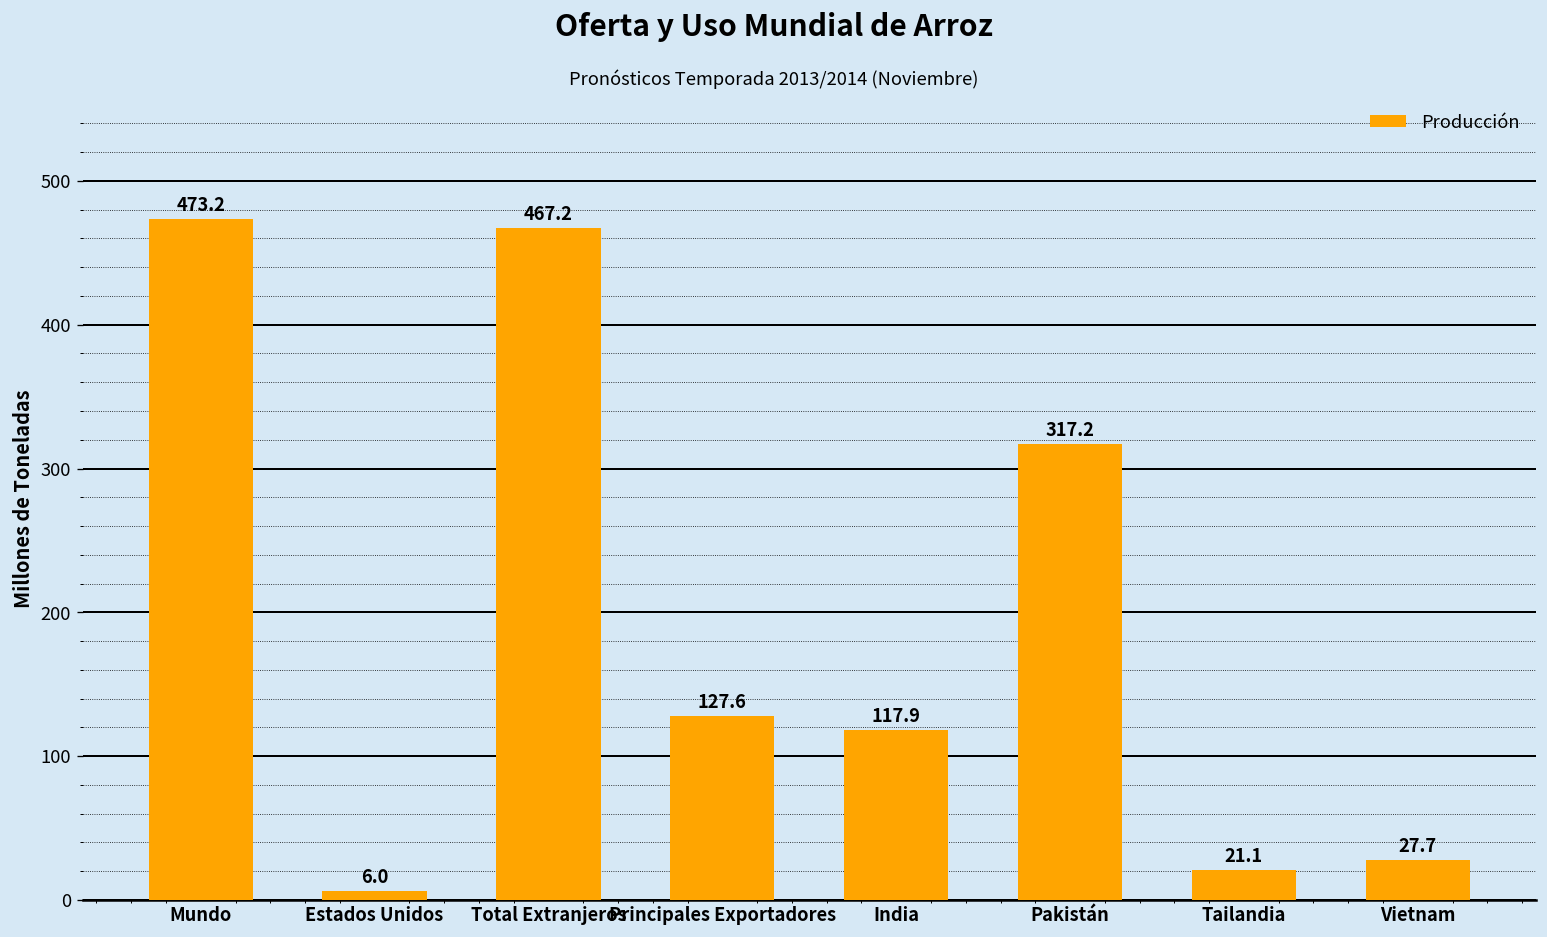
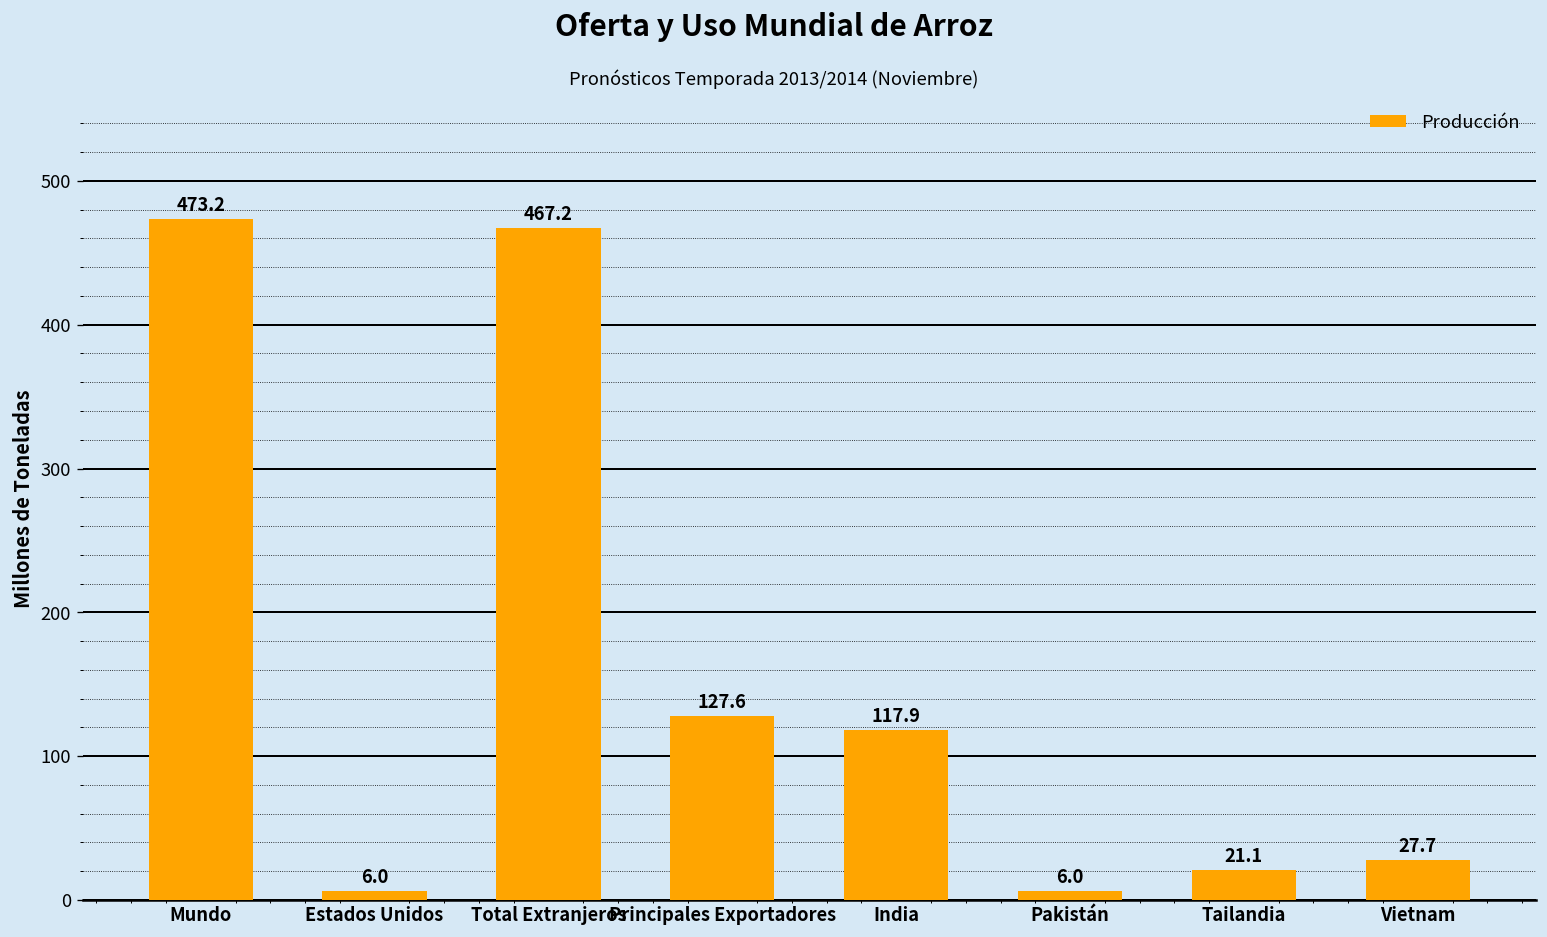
  {
    "Mundo": 473.2,
    "Estados Unidos": 6.0,
    "Total Extranjeros": 467.2,
    "Principales Exportadores": 127.6,
    "India": 117.9,
-   "Pakistán": 317.2,
+   "Pakistán": 6.0,
    "Tailandia": 21.1,
    "Vietnam": 27.7
  }
